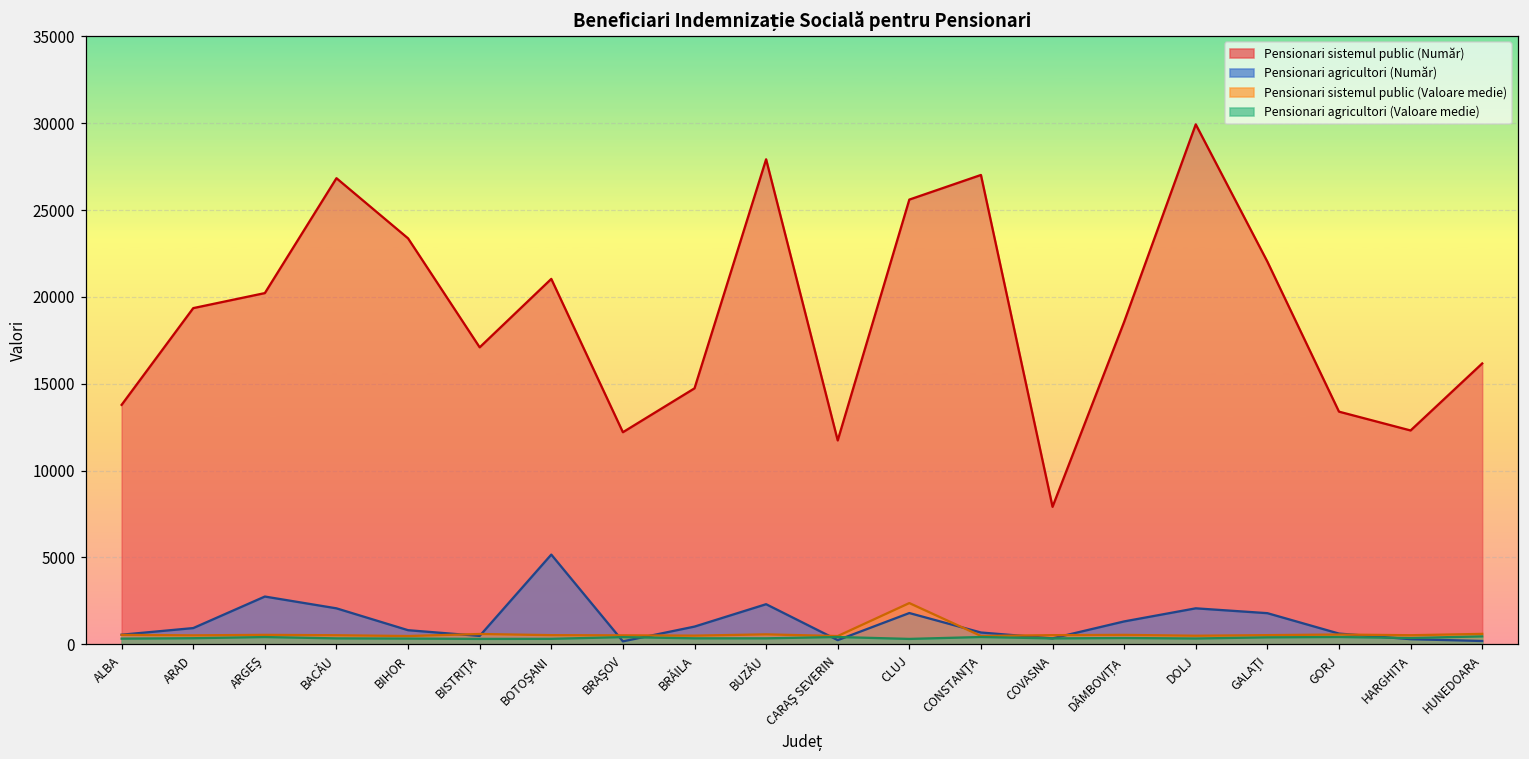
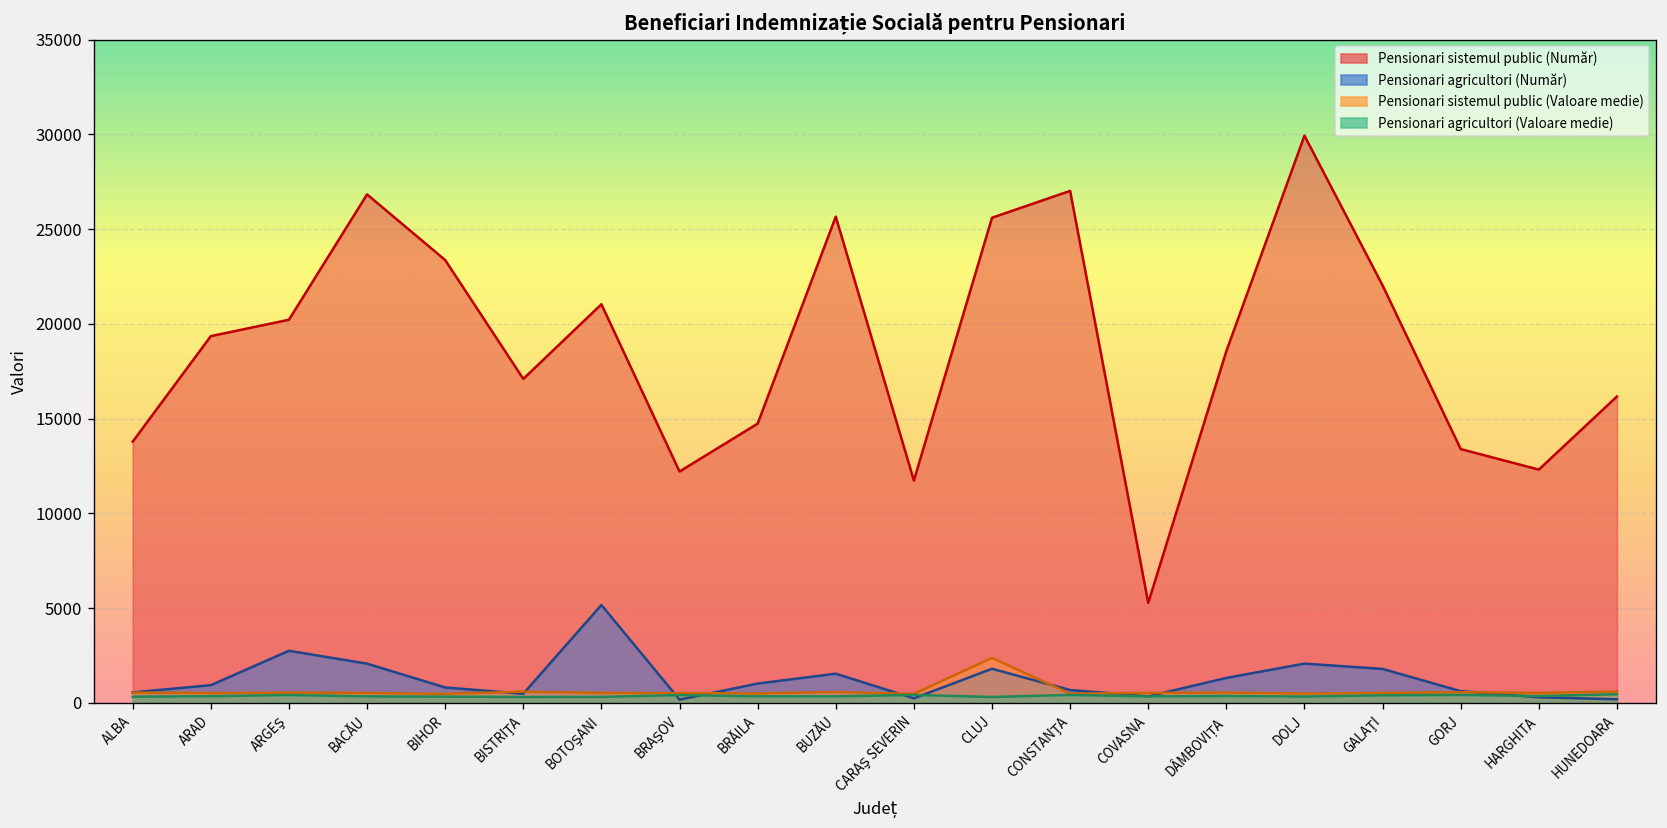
  {
    "Pensionari sistemul public (Număr)": {
      "ALBA": 13800,
      "ARAD": 19400,
      "ARGEŞ": 20200,
      "BACĂU": 26800,
      "BIHOR": 23400,
      "BISTRIŢA": 17100,
      "BOTOŞANI": 21000,
      "BRAŞOV": 12200,
      "BRĂILA": 14700,
-     "BUZĂU": 27900,
+     "BUZĂU": 25700,
      "CARAŞ SEVERIN": 11700,
      "CLUJ": 25600,
      "CONSTANŢA": 27000,
-     "COVASNA": 7900,
+     "COVASNA": 5300,
      "DÂMBOVIȚA": 18600,
      "DOLJ": 29900,
      "GALAŢI": 22000,
      "GORJ": 13400,
      "HARGHITA": 12300,
      "HUNEDOARA": 16200
    },
    "Pensionari agricultori (Număr)": {
      "ARAD": 900,
      "ARGEŞ": 2800,
      "BACĂU": 2100,
      "BIHOR": 800,
      "BOTOŞANI": 5200,
      "BRAŞOV": 200,
      "BRĂILA": 1000,
-     "BUZĂU": 2300,
+     "BUZĂU": 1500,
      "CARAŞ SEVERIN": 200,
      "CLUJ": 1800,
      "CONSTANŢA": 700,
      "DÂMBOVIȚA": 1300,
      "DOLJ": 2100,
      "GALAŢI": 1800,
      "HUNEDOARA": 200
    },
    "Pensionari sistemul public (Valoare medie)": {
      "ARAD": 500,
      "BACĂU": 500,
      "BOTOŞANI": 500,
      "BUZĂU": 600,
      "CLUJ": 2400,
      "COVASNA": 500,
      "DÂMBOVIȚA": 500
    },
    "Pensionari agricultori (Valoare medie)": {
      "ALBA": 300,
      "ARAD": 400,
      "BACĂU": 300,
      "BISTRIŢA": 300,
      "BOTOŞANI": 300,
      "BUZĂU": 300,
      "CLUJ": 300,
      "DÂMBOVIȚA": 400
    }
  }
